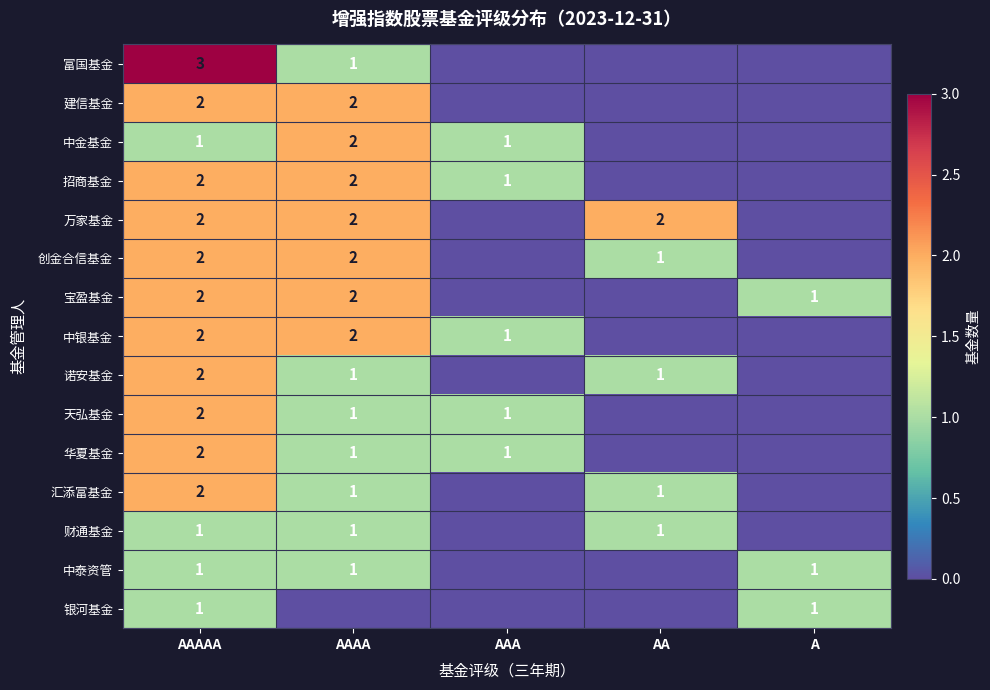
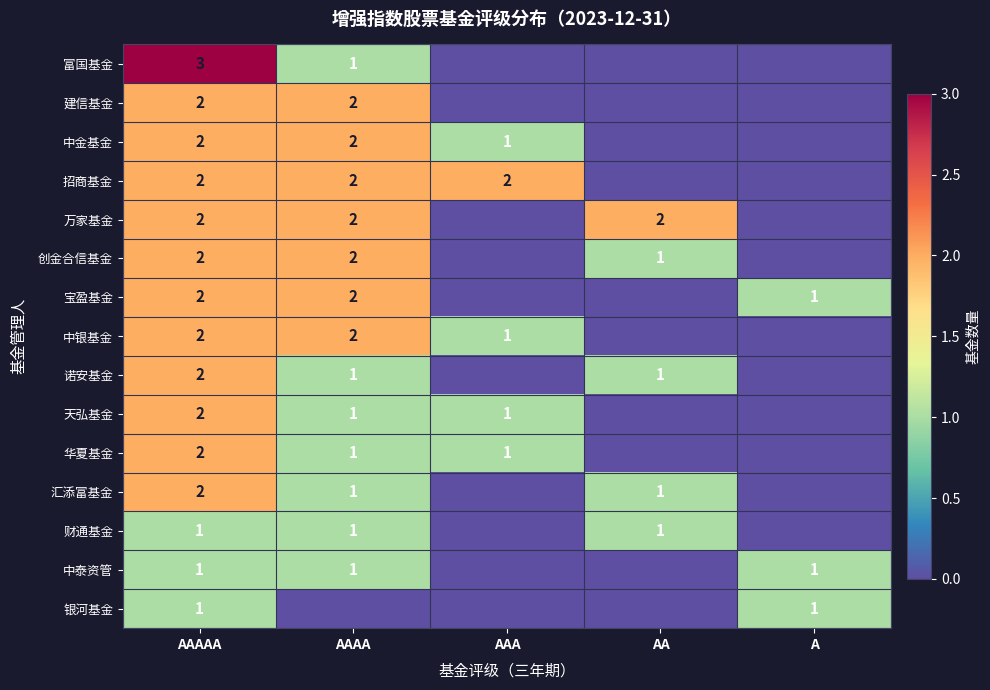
  {
    "富国基金": {
      "AAAAA": 3,
      "AAAA": 1
    },
    "建信基金": {
      "AAAAA": 2,
      "AAAA": 2
    },
    "中金基金": {
-     "AAAAA": 1,
+     "AAAAA": 2,
      "AAAA": 2,
      "AAA": 1
    },
    "招商基金": {
      "AAAAA": 2,
      "AAAA": 2,
-     "AAA": 1
+     "AAA": 2
    },
    "万家基金": {
      "AAAAA": 2,
      "AAAA": 2,
      "AA": 2
    },
    "创金合信基金": {
      "AAAAA": 2,
      "AAAA": 2,
      "AA": 1
    },
    "宝盈基金": {
      "AAAAA": 2,
      "AAAA": 2,
      "A": 1
    },
    "中银基金": {
      "AAAAA": 2,
      "AAAA": 2,
      "AAA": 1
    },
    "诺安基金": {
      "AAAAA": 2,
      "AAAA": 1,
      "AA": 1
    },
    "天弘基金": {
      "AAAAA": 2,
      "AAAA": 1,
      "AAA": 1
    },
    "华夏基金": {
      "AAAAA": 2,
      "AAAA": 1,
      "AAA": 1
    },
    "汇添富基金": {
      "AAAAA": 2,
      "AAAA": 1,
      "AA": 1
    },
    "财通基金": {
      "AAAAA": 1,
      "AAAA": 1,
      "AA": 1
    },
    "中泰资管": {
      "AAAAA": 1,
      "AAAA": 1,
      "A": 1
    },
    "银河基金": {
      "AAAAA": 1,
      "A": 1
    }
  }
